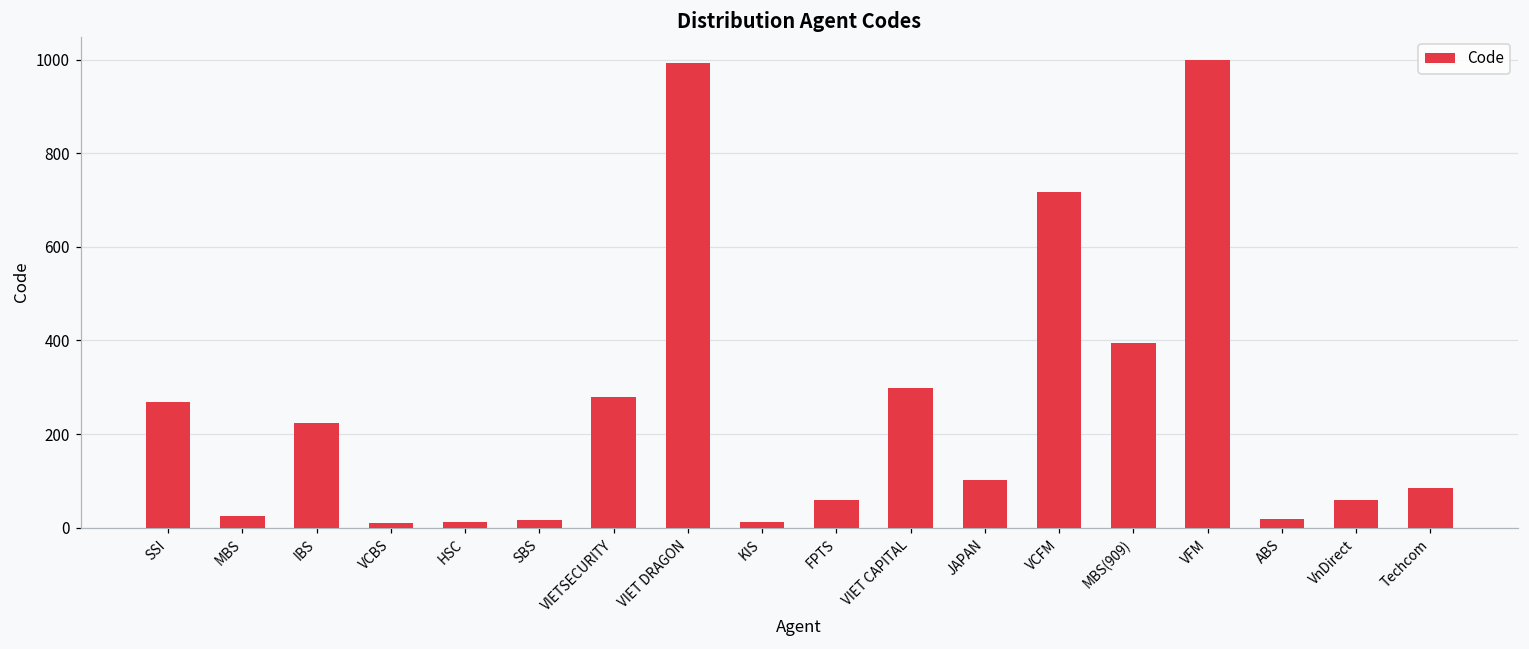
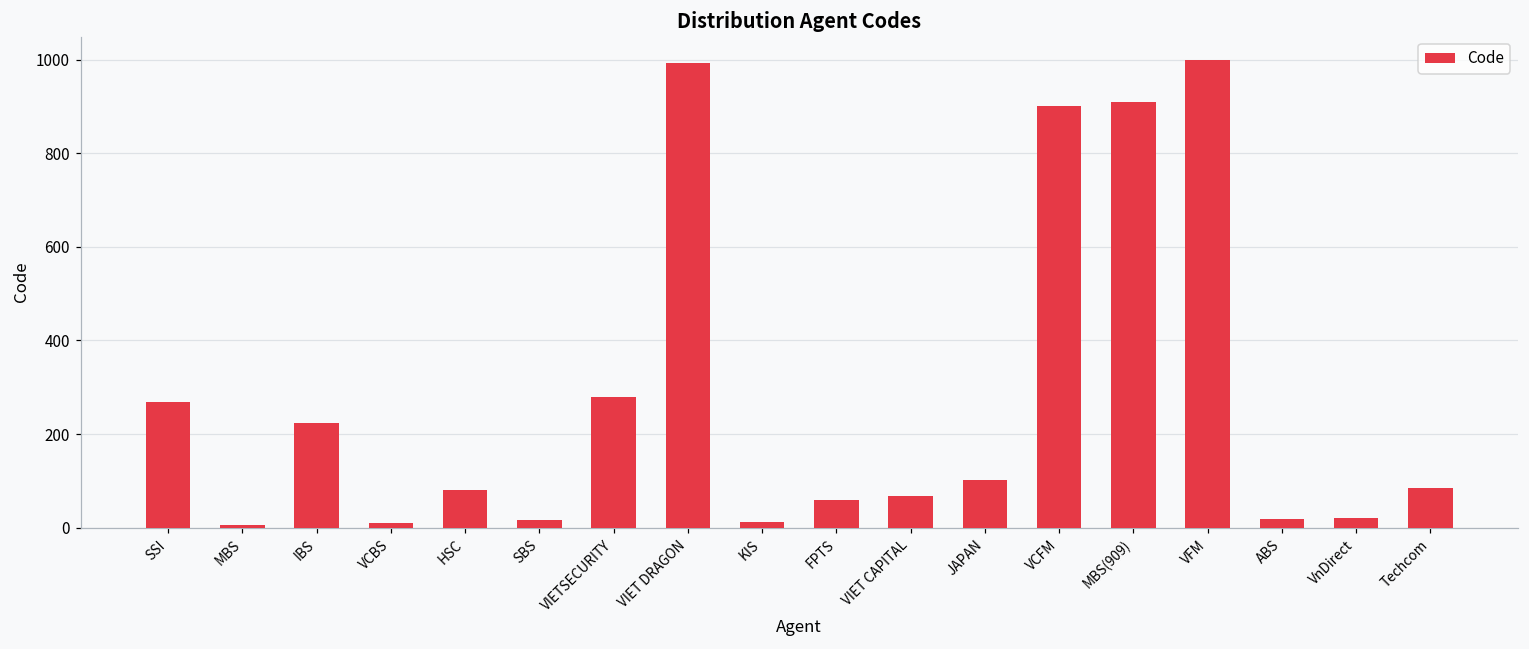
  {
    "SSI": 270,
-   "MBS": 30,
+   "MBS": 10,
    "IBS": 220,
    "VCBS": 10,
-   "HSC": 10,
+   "HSC": 80,
    "SBS": 20,
    "VIETSECURITY": 280,
    "VIET DRAGON": 990,
    "KIS": 10,
    "FPTS": 60,
-   "VIET CAPITAL": 300,
+   "VIET CAPITAL": 70,
    "JAPAN": 100,
-   "VCFM": 720,
-   "MBS(909)": 390,
+   "VCFM": 900,
+   "MBS(909)": 910,
    "VFM": 1000,
    "ABS": 20,
-   "VnDirect": 60,
+   "VnDirect": 20,
    "Techcom": 80
  }
